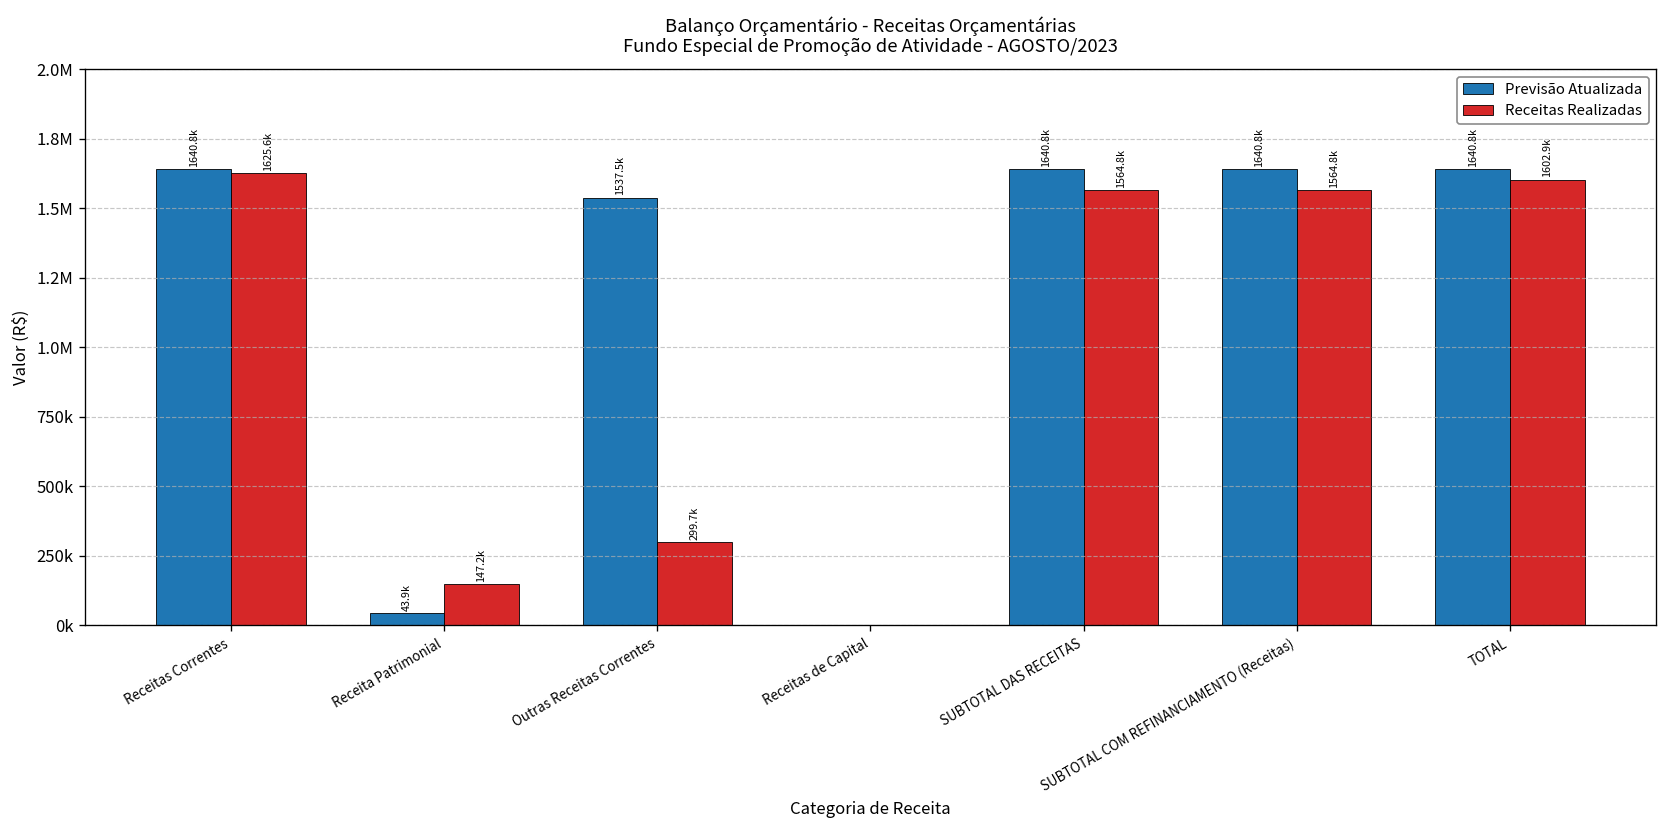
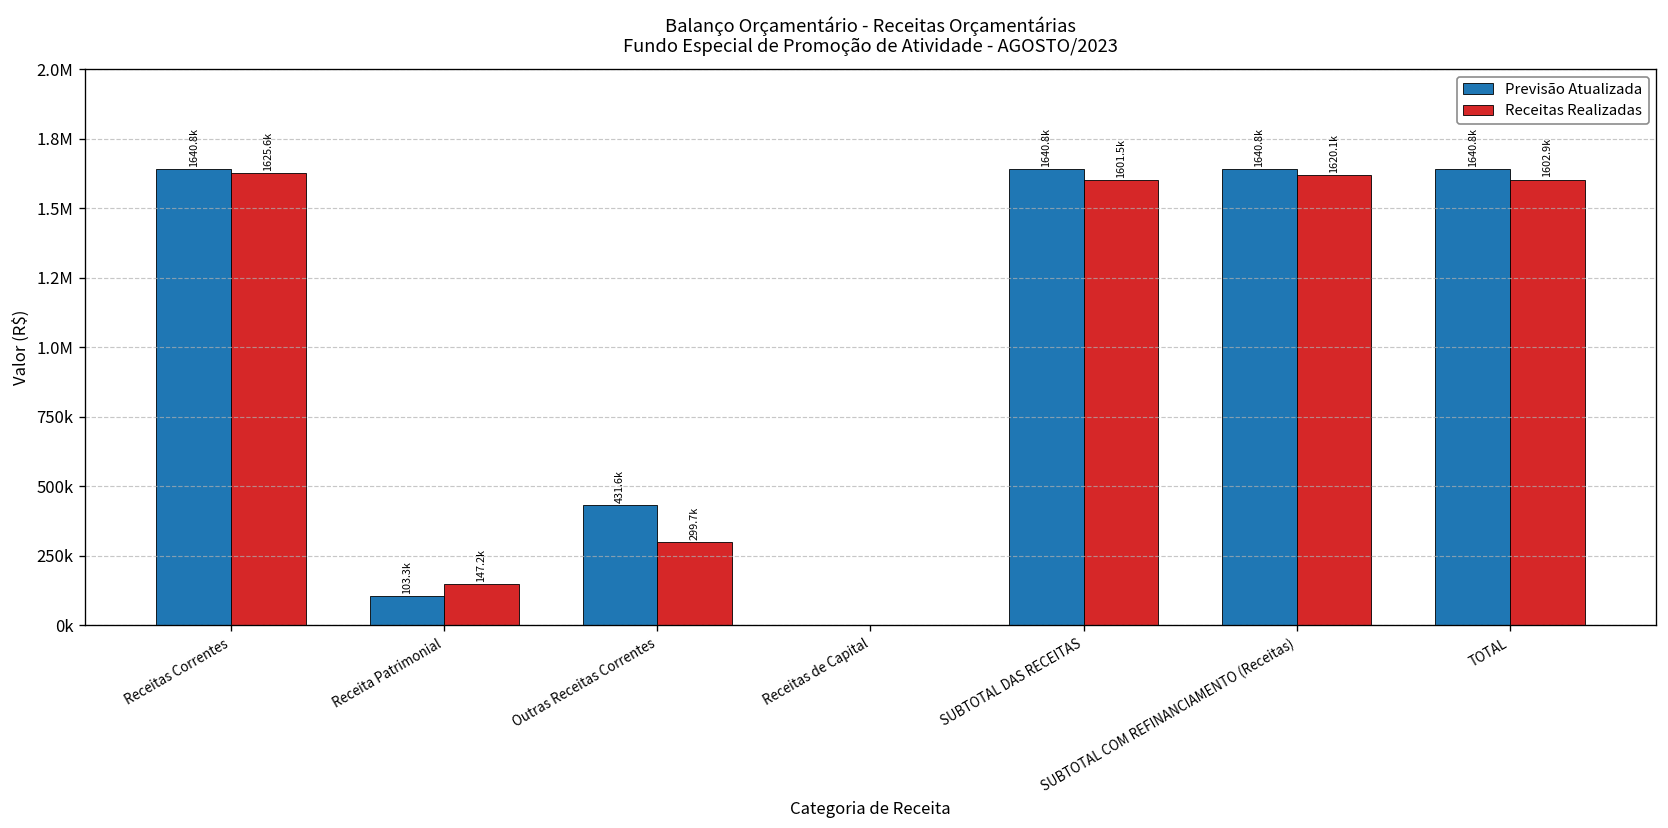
  {
    "Previsão Atualizada": {
      "Receitas Correntes": "1640.8k",
-     "Receita Patrimonial": "43.9k",
-     "Outras Receitas Correntes": "1537.5k",
+     "Receita Patrimonial": "103.3k",
+     "Outras Receitas Correntes": "431.6k",
      "SUBTOTAL DAS RECEITAS": "1640.8k",
      "SUBTOTAL COM REFINANCIAMENTO (Receitas)": "1640.8k",
      "TOTAL": "1640.8k"
    },
    "Receitas Realizadas": {
      "Receitas Correntes": "1625.6k",
      "Receita Patrimonial": "147.2k",
      "Outras Receitas Correntes": "299.7k",
-     "SUBTOTAL DAS RECEITAS": "1564.8k",
-     "SUBTOTAL COM REFINANCIAMENTO (Receitas)": "1564.8k",
+     "SUBTOTAL DAS RECEITAS": "1601.5k",
+     "SUBTOTAL COM REFINANCIAMENTO (Receitas)": "1620.1k",
      "TOTAL": "1602.9k"
    }
  }
